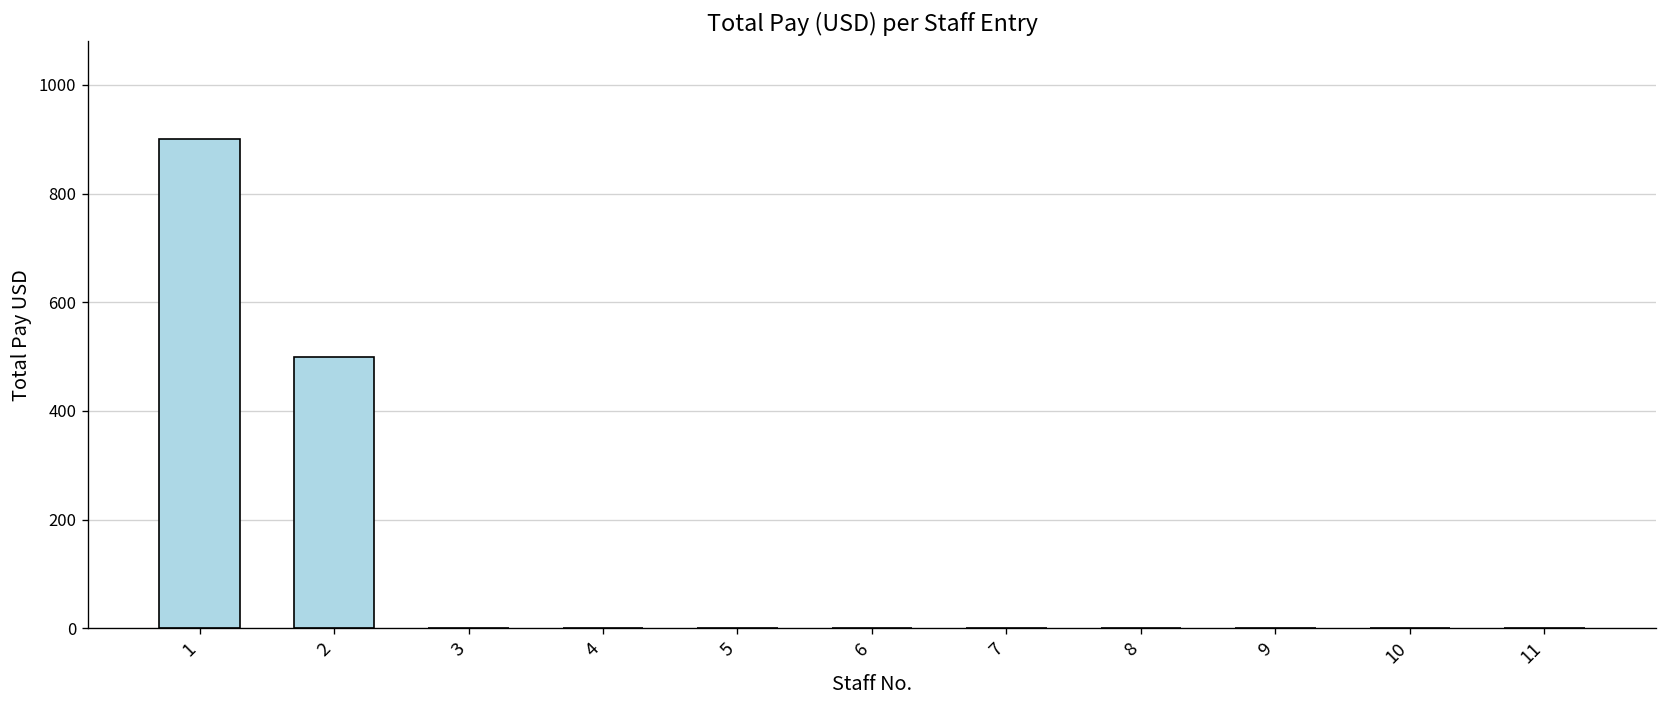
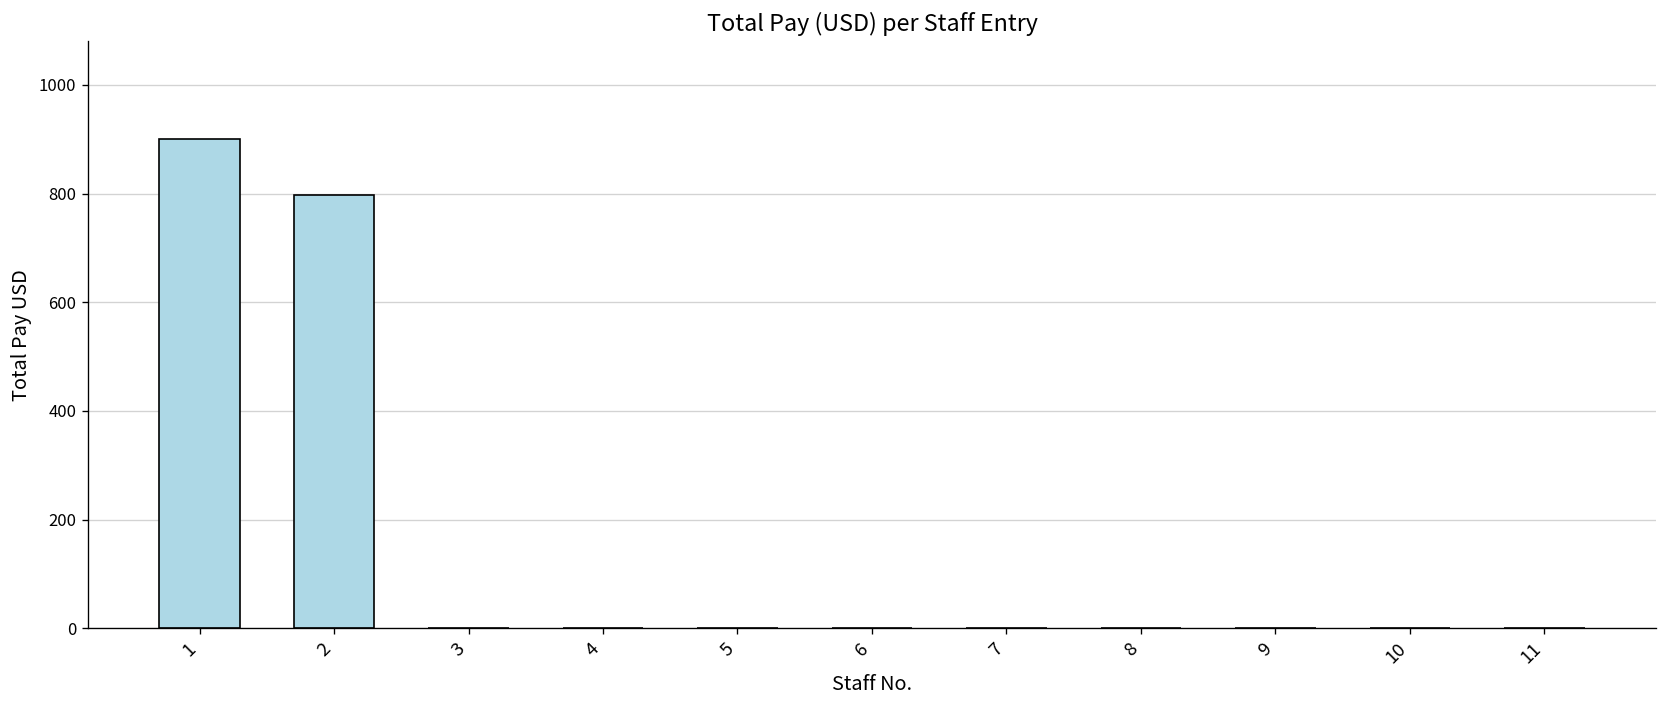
  {
    "1": 900,
-   "2": 500,
+   "2": 800,
    "3": 0,
    "4": 0,
    "5": 0,
    "6": 0,
    "7": 0,
    "8": 0,
    "9": 0,
    "10": 0,
    "11": 0
  }
